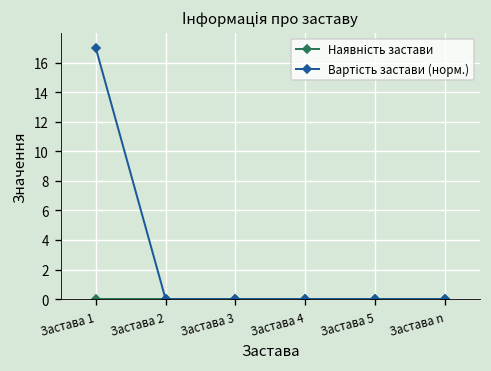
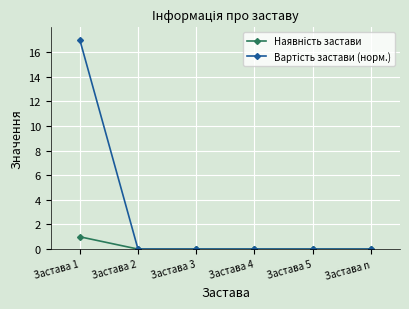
  {
    "Наявність застави": {
-     "Застава 1": 0
+     "Застава 1": 1
    },
    "Вартість застави (норм.)": {
      "Застава 1": 17
    }
  }
